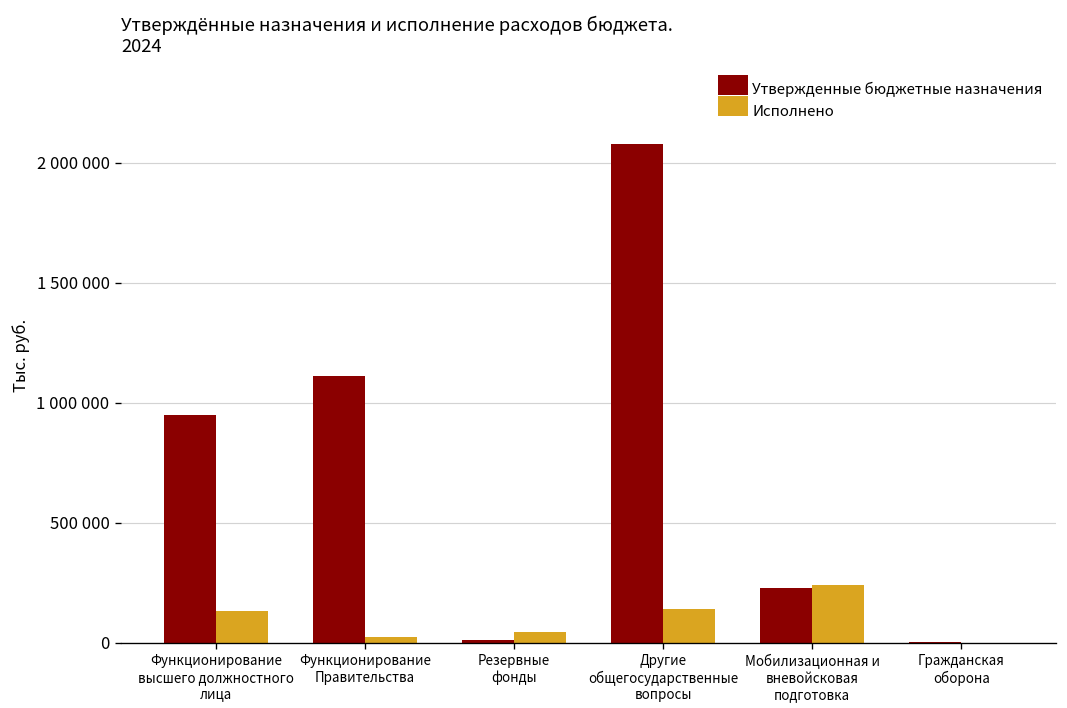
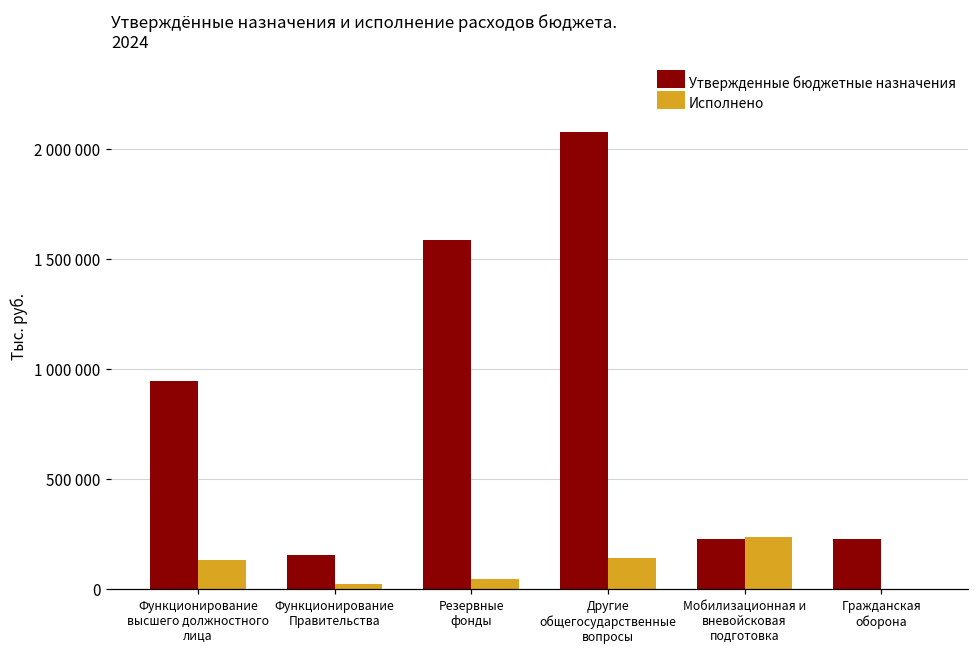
  {
    "Утвержденные бюджетные назначения": {
      "Функционирование высшего должностного лица": 950000,
-     "Функционирование Правительства": 1110000,
-     "Резервные фонды": 10000,
+     "Функционирование Правительства": 160000,
+     "Резервные фонды": 1590000,
      "Другие общегосударственные вопросы": 2080000,
      "Мобилизационная и вневойсковая подготовка": 230000,
-     "Гражданская оборона": 0
+     "Гражданская оборона": 230000
    },
    "Исполнено": {
      "Функционирование высшего должностного лица": 130000,
      "Функционирование Правительства": 20000,
      "Резервные фонды": 50000,
      "Другие общегосударственные вопросы": 140000,
      "Мобилизационная и вневойсковая подготовка": 240000,
      "Гражданская оборона": 0
    }
  }
